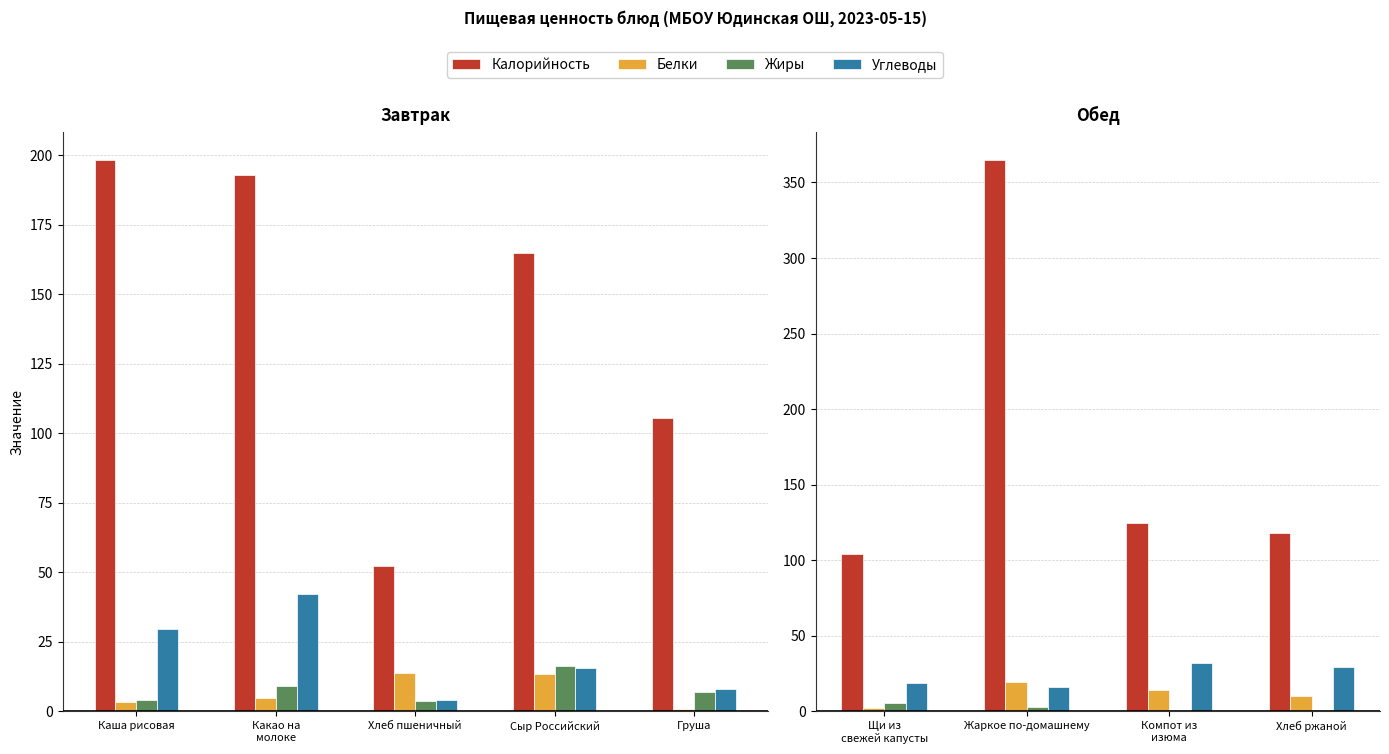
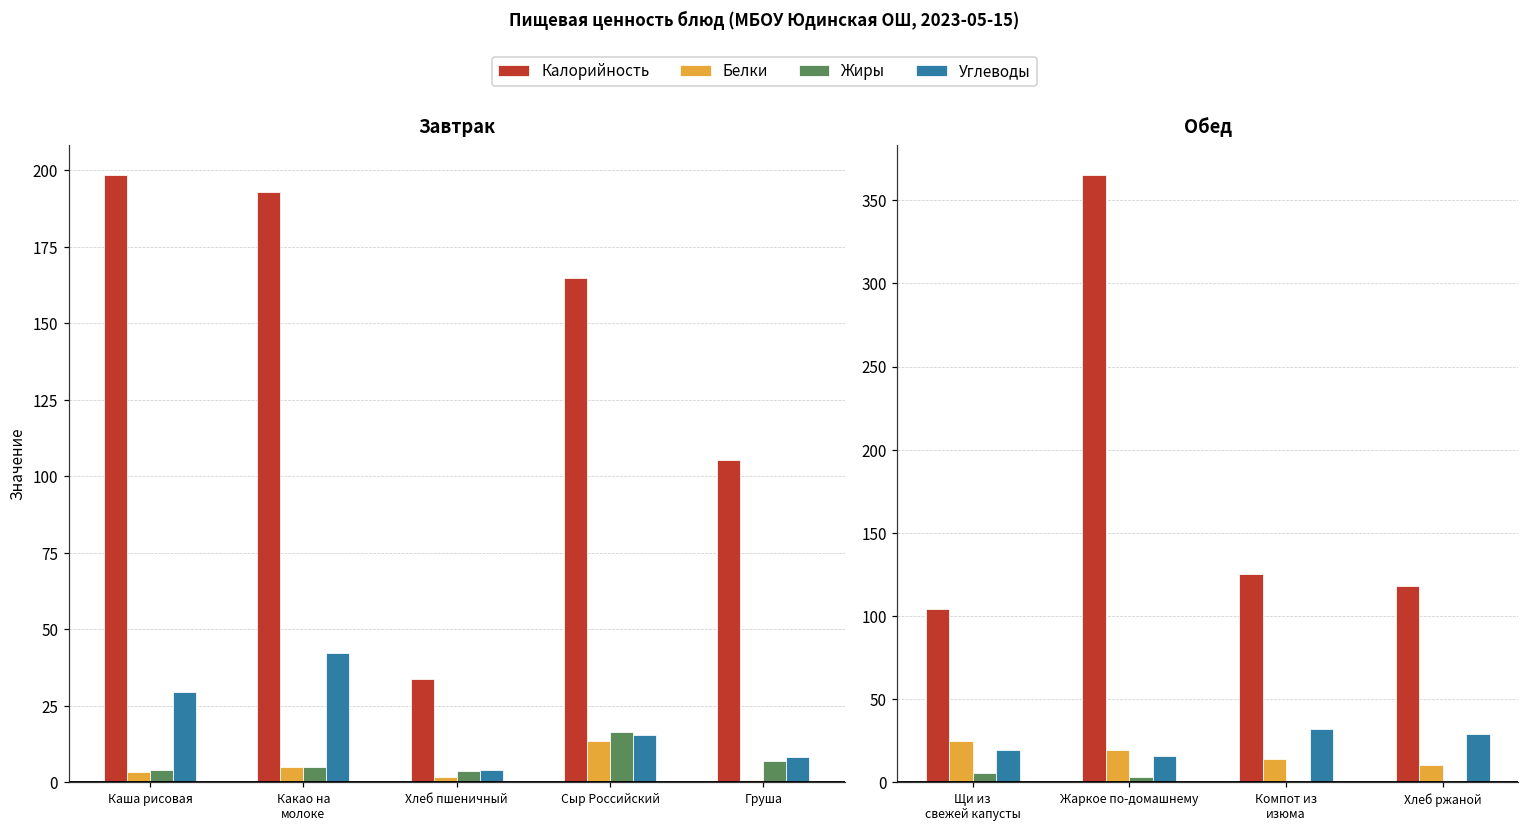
  {
    "Завтрак": {
      "Калорийность": {
        "Каша рисовая": 198,
        "Какао на молоке": 193,
-       "Хлеб пшеничный": 52,
+       "Хлеб пшеничный": 34,
        "Сыр Российский": 165,
        "Груша": 106
      },
      "Белки": {
        "Каша рисовая": 3,
        "Какао на молоке": 5,
-       "Хлеб пшеничный": 14,
+       "Хлеб пшеничный": 2,
        "Сыр Российский": 14
      },
      "Жиры": {
        "Каша рисовая": 4,
-       "Какао на молоке": 9,
+       "Какао на молоке": 5,
        "Хлеб пшеничный": 4,
        "Сыр Российский": 16,
        "Груша": 7
      },
      "Углеводы": {
        "Каша рисовая": 30,
        "Какао на молоке": 42,
        "Хлеб пшеничный": 4,
        "Сыр Российский": 16,
        "Груша": 8
      }
    },
    "Обед": {
      "Калорийность": {
        "Щи из свежей капусты": 104,
        "Жаркое по-домашнему": 365,
        "Компот из изюма": 125,
        "Хлеб ржаной": 118
      },
      "Белки": {
-       "Щи из свежей капусты": 2,
+       "Щи из свежей капусты": 25,
        "Жаркое по-домашнему": 20,
        "Компот из изюма": 14,
        "Хлеб ржаной": 10
      },
      "Жиры": {
        "Щи из свежей капусты": 6,
        "Жаркое по-домашнему": 3,
        "Компот из изюма": 0
      },
      "Углеводы": {
        "Щи из свежей капусты": 19,
        "Жаркое по-домашнему": 16,
        "Компот из изюма": 32,
        "Хлеб ржаной": 29
      }
    }
  }
